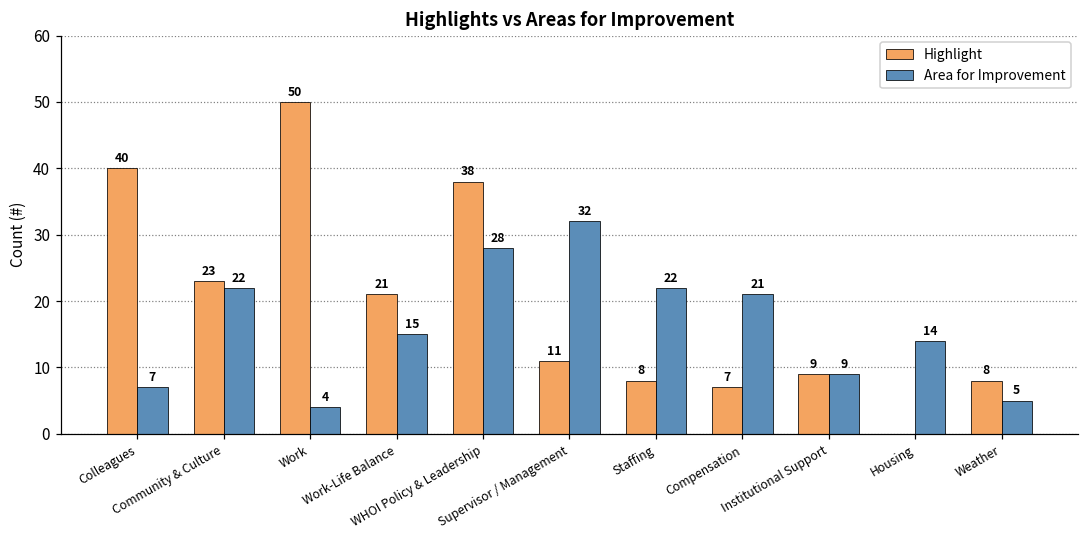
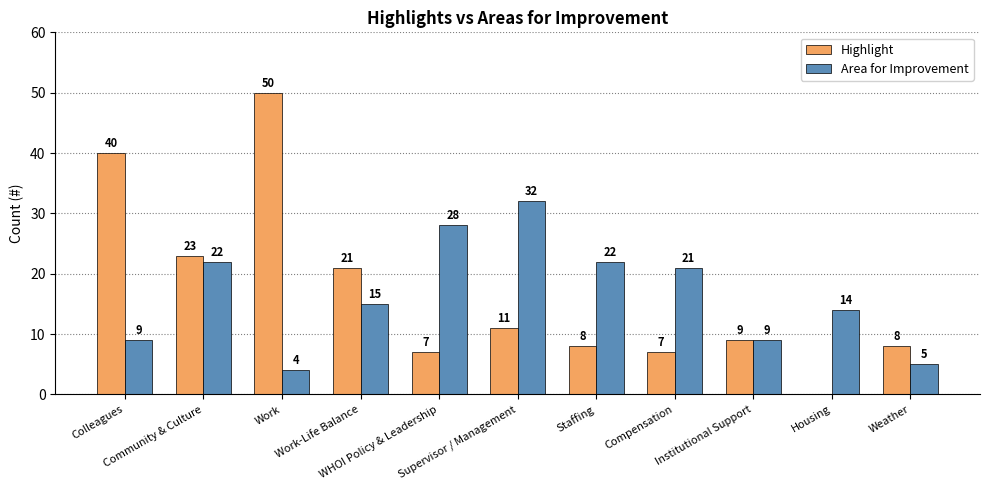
  {
    "Highlight": {
      "Colleagues": 40,
      "Community & Culture": 23,
      "Work": 50,
      "Work-Life Balance": 21,
-     "WHOI Policy & Leadership": 38,
+     "WHOI Policy & Leadership": 7,
      "Supervisor / Management": 11,
      "Staffing": 8,
      "Compensation": 7,
      "Institutional Support": 9,
      "Weather": 8
    },
    "Area for Improvement": {
-     "Colleagues": 7,
+     "Colleagues": 9,
      "Community & Culture": 22,
      "Work": 4,
      "Work-Life Balance": 15,
      "WHOI Policy & Leadership": 28,
      "Supervisor / Management": 32,
      "Staffing": 22,
      "Compensation": 21,
      "Institutional Support": 9,
      "Housing": 14,
      "Weather": 5
    }
  }
